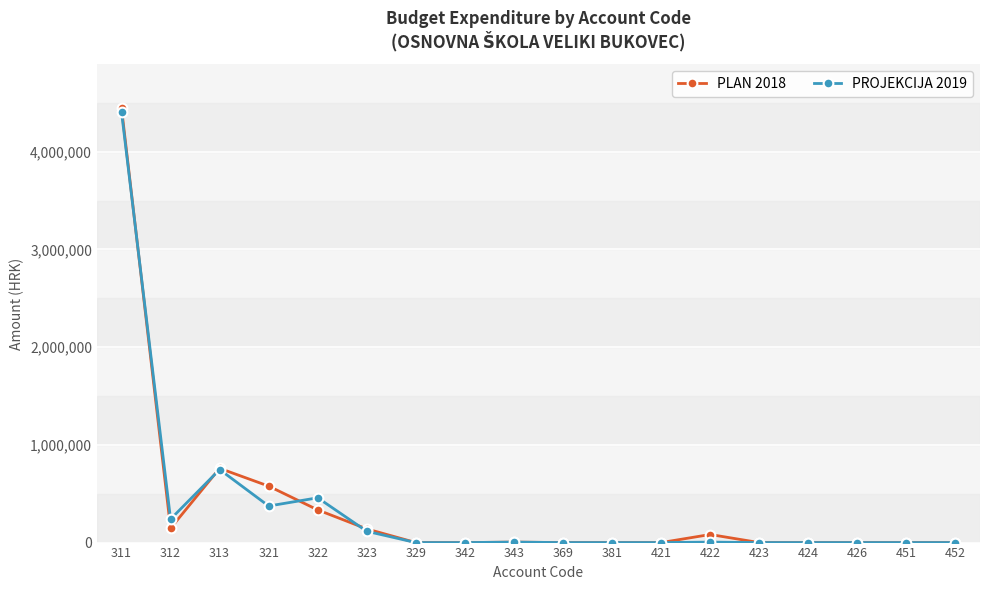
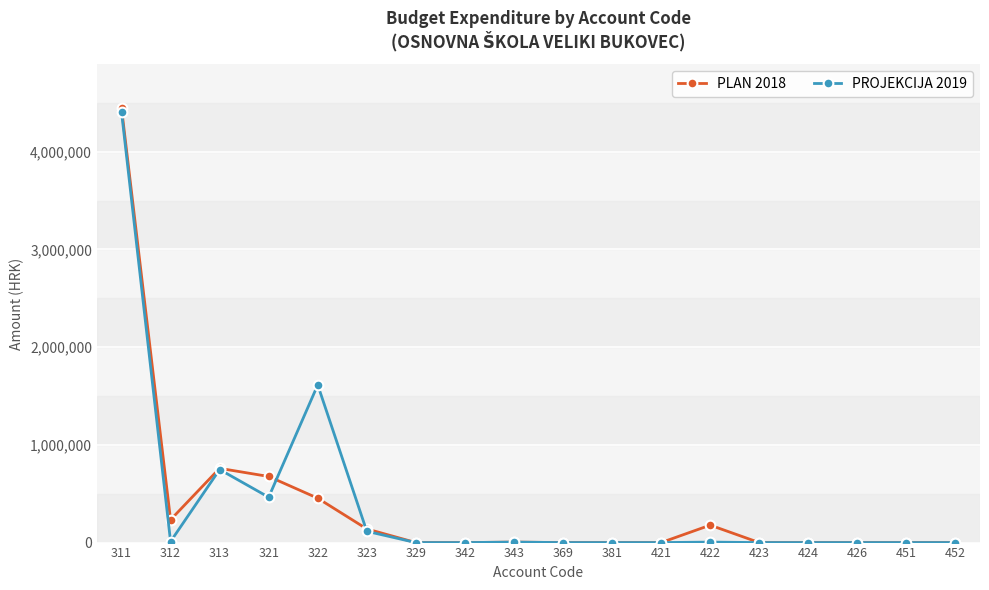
  {
    "PLAN 2018": {
      "311": "4,400,000",
-     "312": "100,000",
-     "321": "600,000",
-     "322": "300,000",
-     "422": "100,000"
+     "312": "200,000",
+     "321": "700,000",
+     "322": "500,000",
+     "422": "200,000"
    },
    "PROJEKCIJA 2019": {
      "311": "4,400,000",
-     "312": "200,000",
-     "321": "400,000",
-     "322": "500,000",
+     "312": "0",
+     "321": "500,000",
+     "322": "1,600,000",
      "422": "0"
    }
  }
